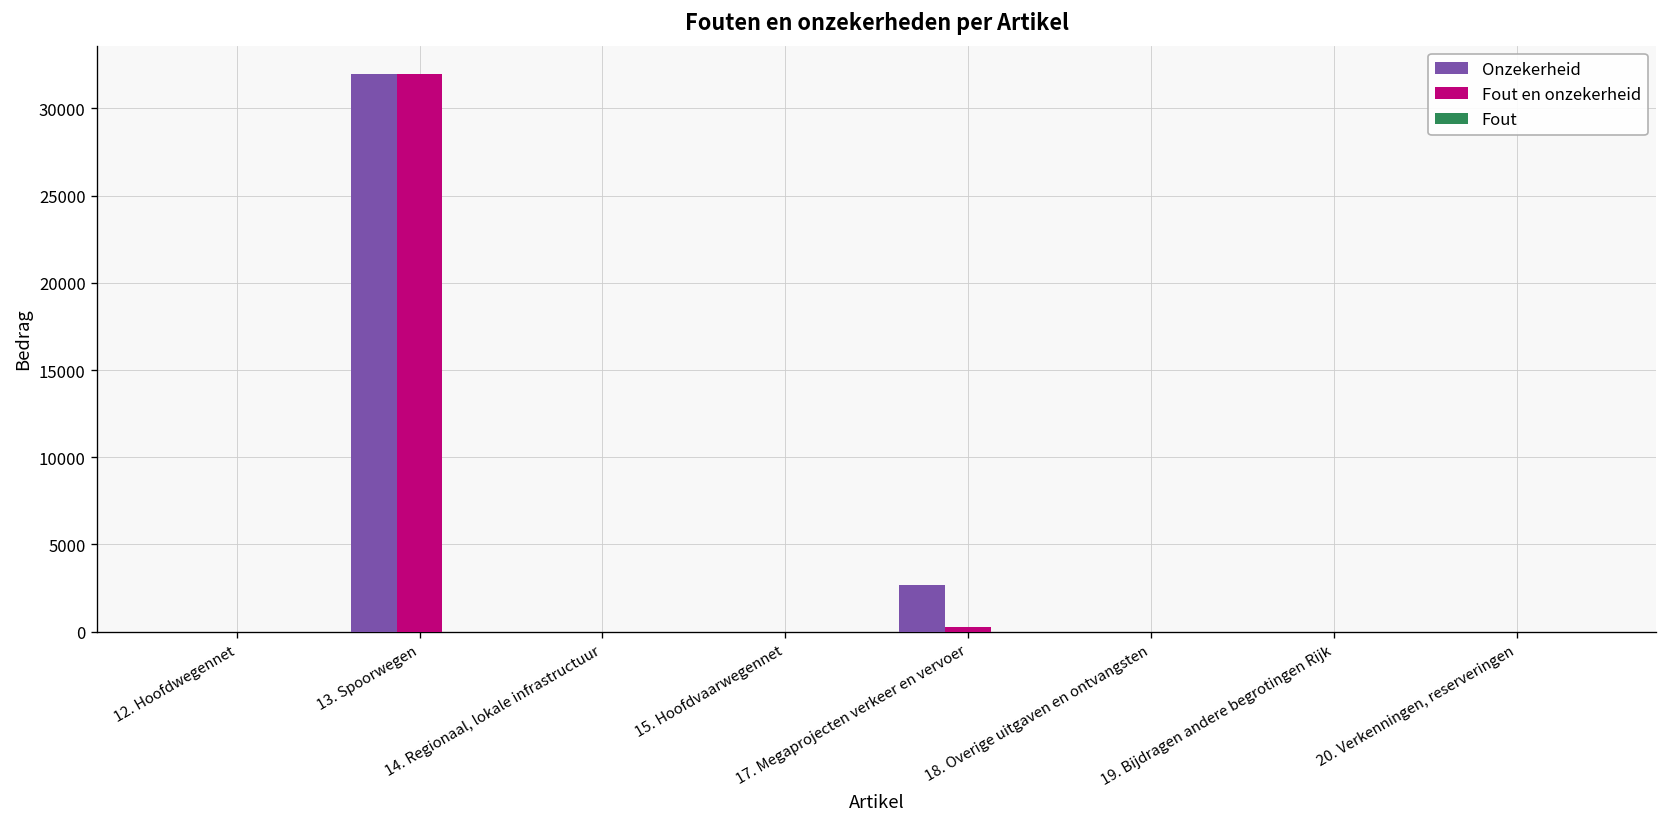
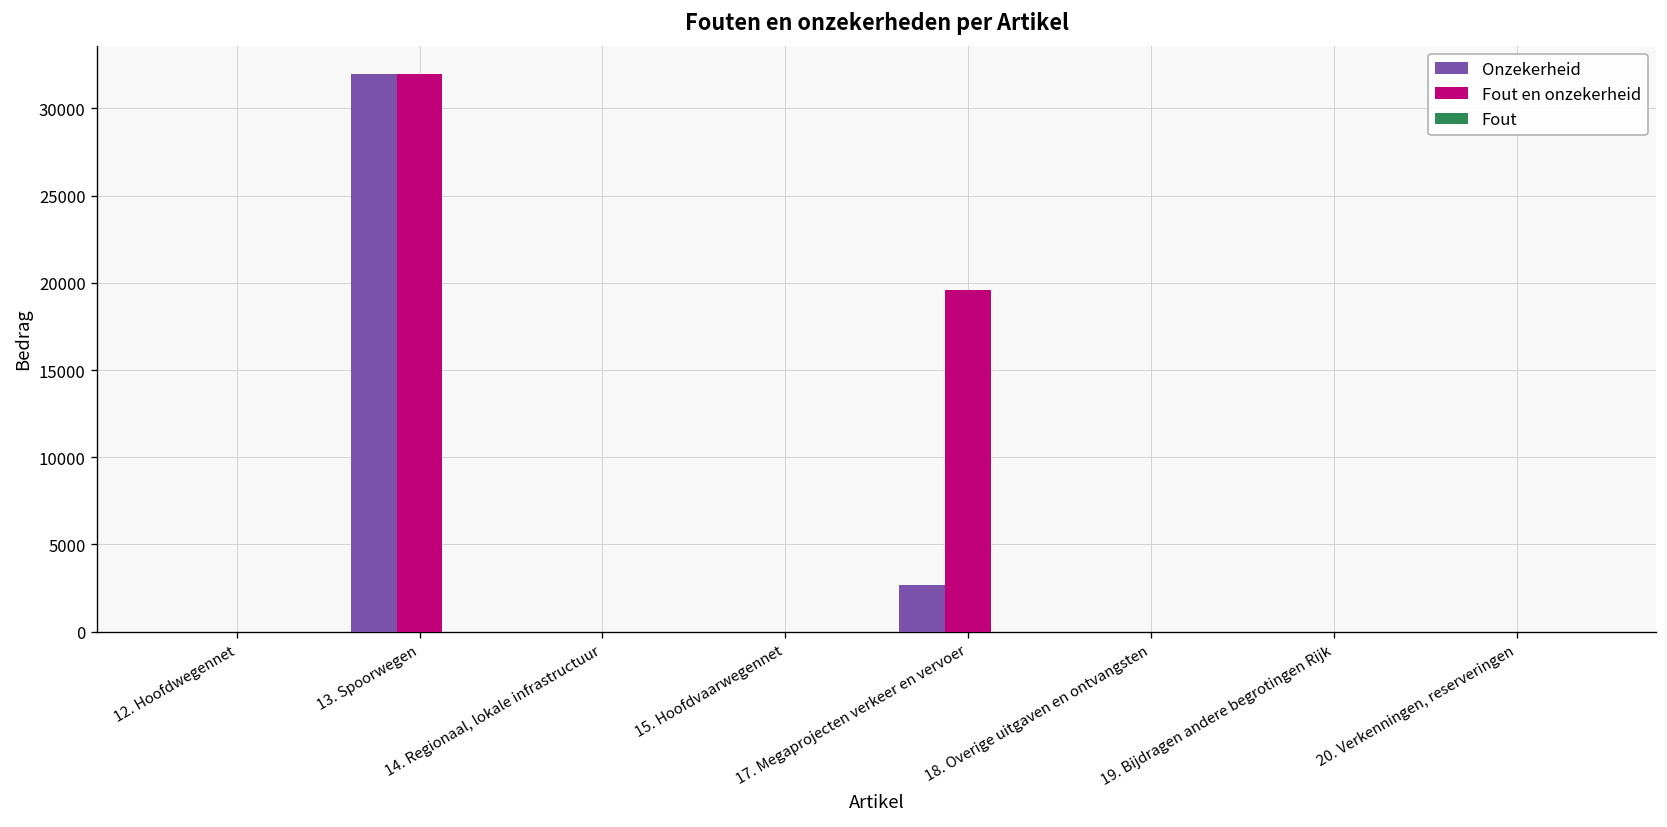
  {
    "Onzekerheid": {
      "12. Hoofdwegennet": 0,
      "13. Spoorwegen": 32000,
      "14. Regionaal, lokale infrastructuur": 0,
      "15. Hoofdvaarwegennet": 0,
      "17. Megaprojecten verkeer en vervoer": 2600,
      "18. Overige uitgaven en ontvangsten": 0,
      "19. Bijdragen andere begrotingen Rijk": 0,
      "20. Verkenningen, reserveringen": 0
    },
    "Fout en onzekerheid": {
      "12. Hoofdwegennet": 0,
      "13. Spoorwegen": 32000,
      "14. Regionaal, lokale infrastructuur": 0,
      "15. Hoofdvaarwegennet": 0,
-     "17. Megaprojecten verkeer en vervoer": 300,
+     "17. Megaprojecten verkeer en vervoer": 19600,
      "18. Overige uitgaven en ontvangsten": 0,
      "19. Bijdragen andere begrotingen Rijk": 0,
      "20. Verkenningen, reserveringen": 0
    },
    "Fout": {
      "12. Hoofdwegennet": 0,
      "13. Spoorwegen": 0,
      "14. Regionaal, lokale infrastructuur": 0,
      "15. Hoofdvaarwegennet": 0,
      "17. Megaprojecten verkeer en vervoer": 0,
      "18. Overige uitgaven en ontvangsten": 0,
      "19. Bijdragen andere begrotingen Rijk": 0,
      "20. Verkenningen, reserveringen": 0
    }
  }
